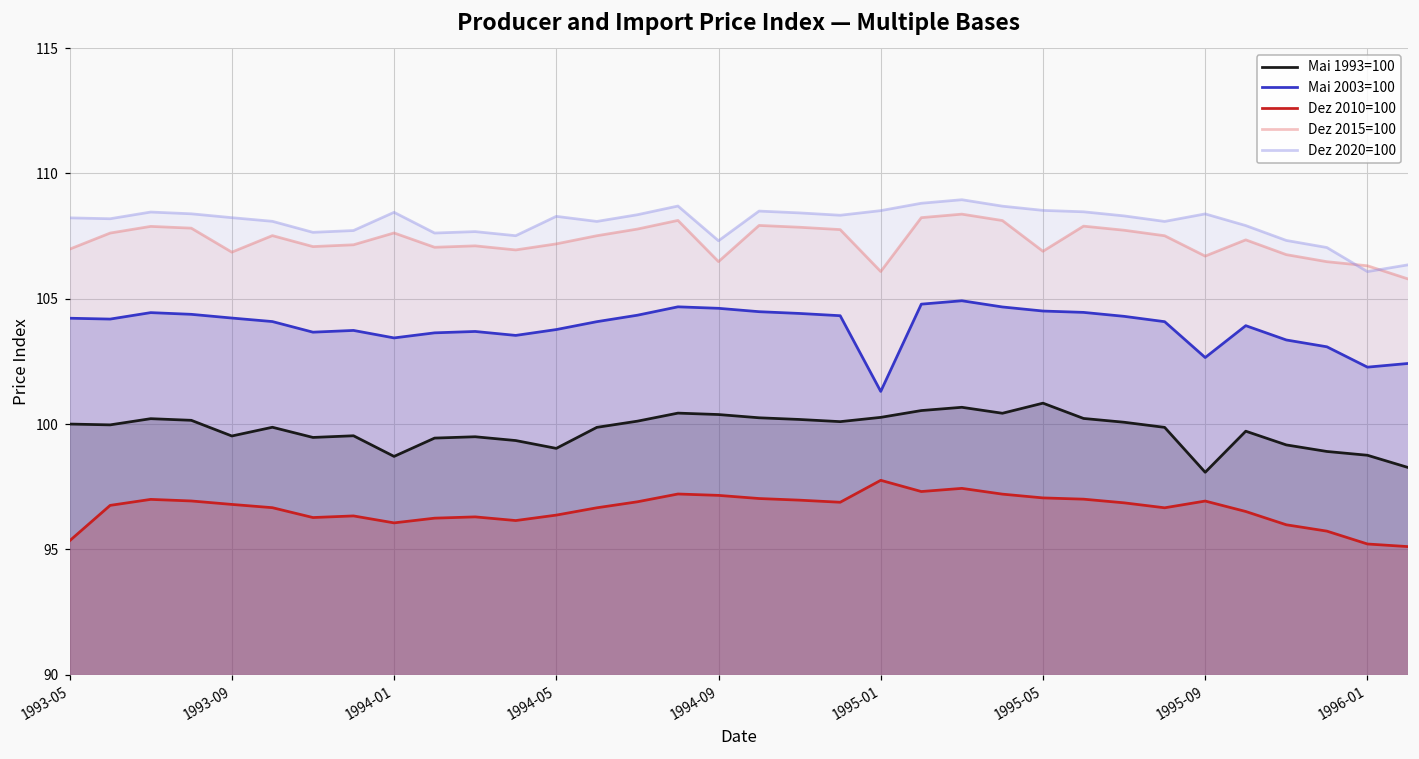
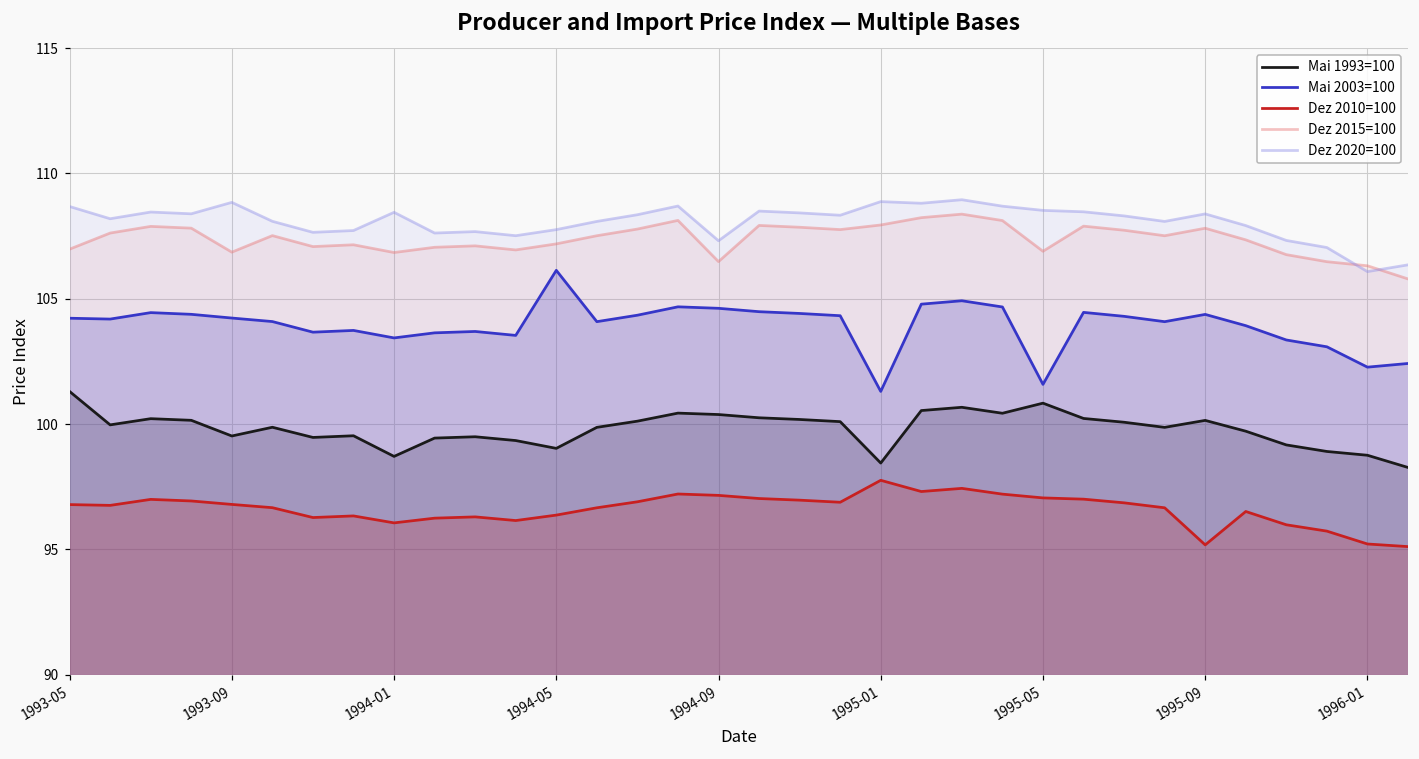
  {
    "Mai 1993=100": {
-     "1993-05": 100.0,
+     "1993-05": 101.3,
      "1993-09": 99.5,
      "1994-01": 98.7,
      "1994-05": 99.0,
      "1994-09": 100.4,
-     "1995-01": 100.3,
+     "1995-01": 98.4,
      "1995-05": 100.8,
-     "1995-09": 98.1,
+     "1995-09": 100.1,
      "1996-01": 98.8
    },
    "Mai 2003=100": {
      "1993-05": 104.2,
      "1993-09": 104.2,
      "1994-01": 103.4,
-     "1994-05": 103.8,
+     "1994-05": 106.1,
      "1994-09": 104.6,
      "1995-01": 101.3,
-     "1995-05": 104.5,
-     "1995-09": 102.7,
+     "1995-05": 101.6,
+     "1995-09": 104.4,
      "1996-01": 102.3
    },
    "Dez 2010=100": {
-     "1993-05": 95.3,
+     "1993-05": 96.8,
      "1993-09": 96.8,
      "1994-01": 96.1,
      "1994-05": 96.4,
      "1994-09": 97.2,
      "1995-01": 97.8,
      "1995-05": 97.1,
-     "1995-09": 96.9,
+     "1995-09": 95.2,
      "1996-01": 95.2
    },
    "Dez 2015=100": {
      "1993-05": 107.0,
      "1993-09": 106.9,
-     "1994-01": 107.6,
+     "1994-01": 106.8,
      "1994-05": 107.2,
      "1994-09": 106.5,
-     "1995-01": 106.1,
+     "1995-01": 107.9,
      "1995-05": 106.9,
-     "1995-09": 106.7,
+     "1995-09": 107.8,
      "1996-01": 106.3
    },
    "Dez 2020=100": {
-     "1993-05": 108.2,
-     "1993-09": 108.2,
+     "1993-05": 108.7,
+     "1993-09": 108.8,
      "1994-01": 108.4,
-     "1994-05": 108.3,
+     "1994-05": 107.8,
      "1994-09": 107.3,
-     "1995-01": 108.5,
+     "1995-01": 108.9,
      "1995-05": 108.5,
      "1995-09": 108.4,
      "1996-01": 106.1
    }
  }
